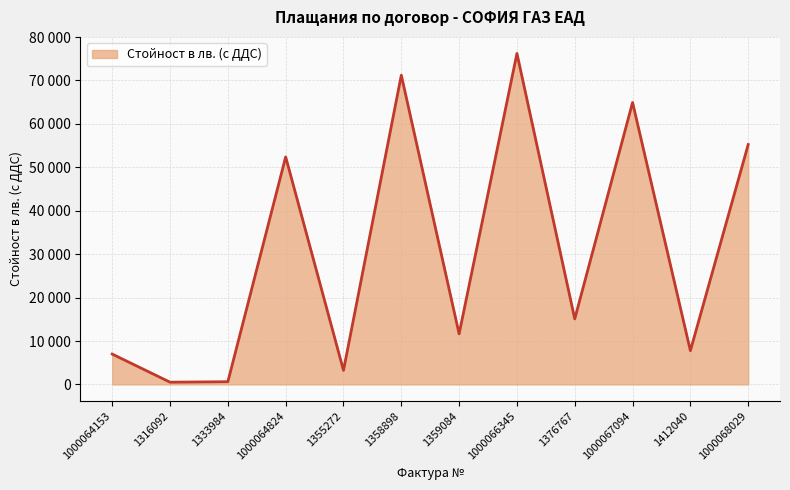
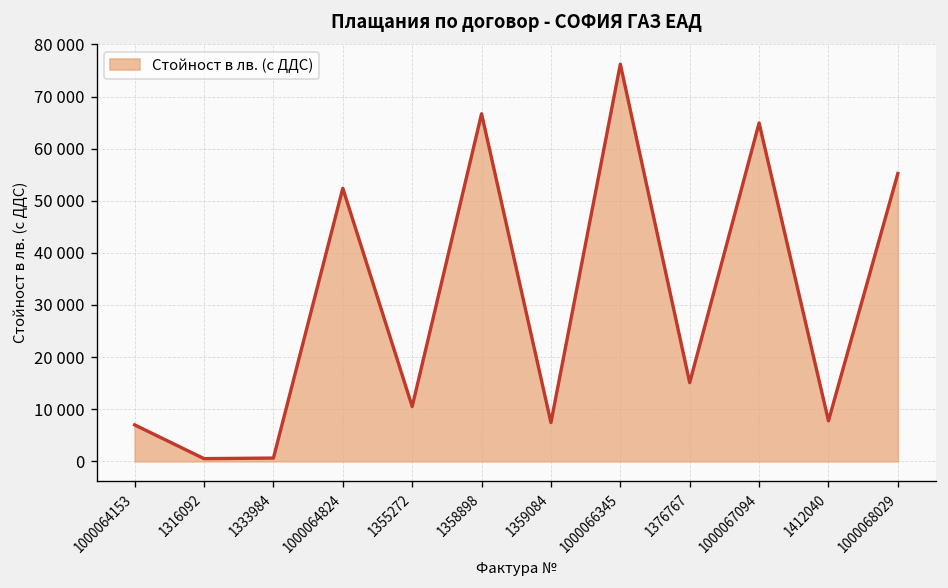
  {
    "1000064153": 7000,
    "1316092": 1000,
    "1333984": 1000,
    "1000064824": 52000,
-   "1355272": 3000,
-   "1358898": 71000,
-   "1359084": 12000,
+   "1355272": 11000,
+   "1358898": 67000,
+   "1359084": 7000,
    "1000066345": 76000,
    "1376767": 15000,
    "1000067094": 65000,
    "1412040": 8000,
    "1000068029": 55000
  }
